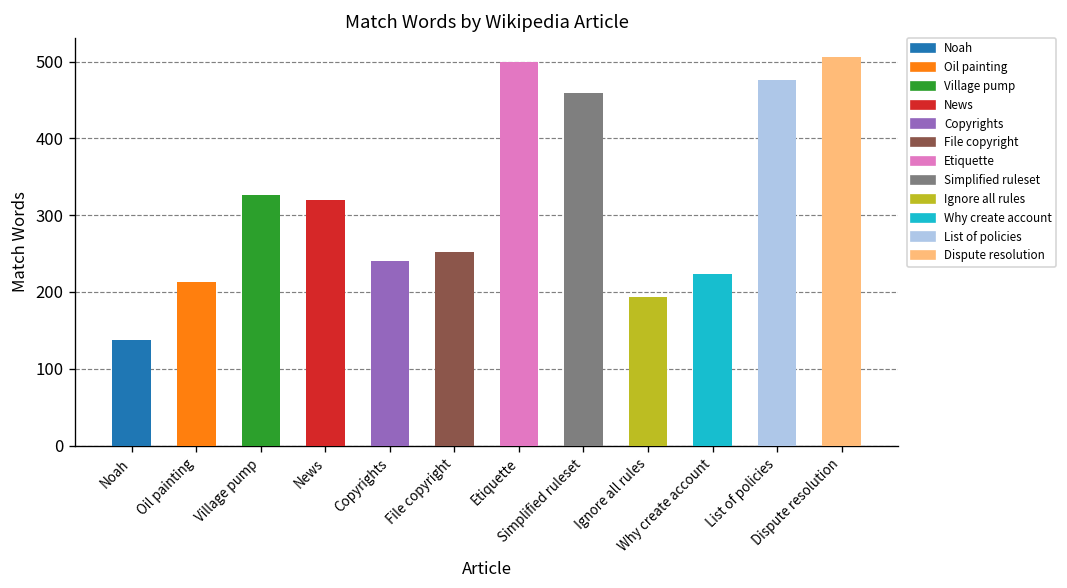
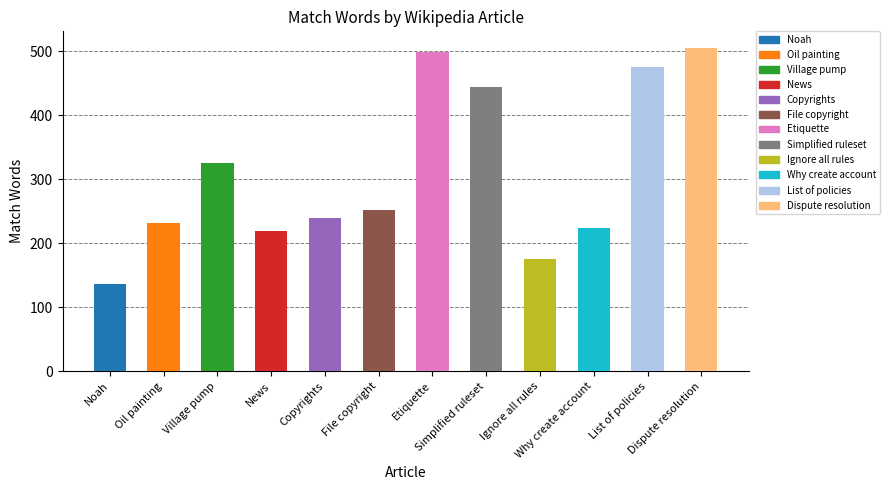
  {
    "Noah": 140,
-   "Oil painting": 210,
+   "Oil painting": 230,
    "Village pump": 330,
-   "News": 320,
+   "News": 220,
    "Copyrights": 240,
    "File copyright": 250,
    "Etiquette": 500,
-   "Simplified ruleset": 460,
-   "Ignore all rules": 190,
+   "Simplified ruleset": 440,
+   "Ignore all rules": 180,
    "Why create account": 220,
    "List of policies": 480,
    "Dispute resolution": 510
  }
